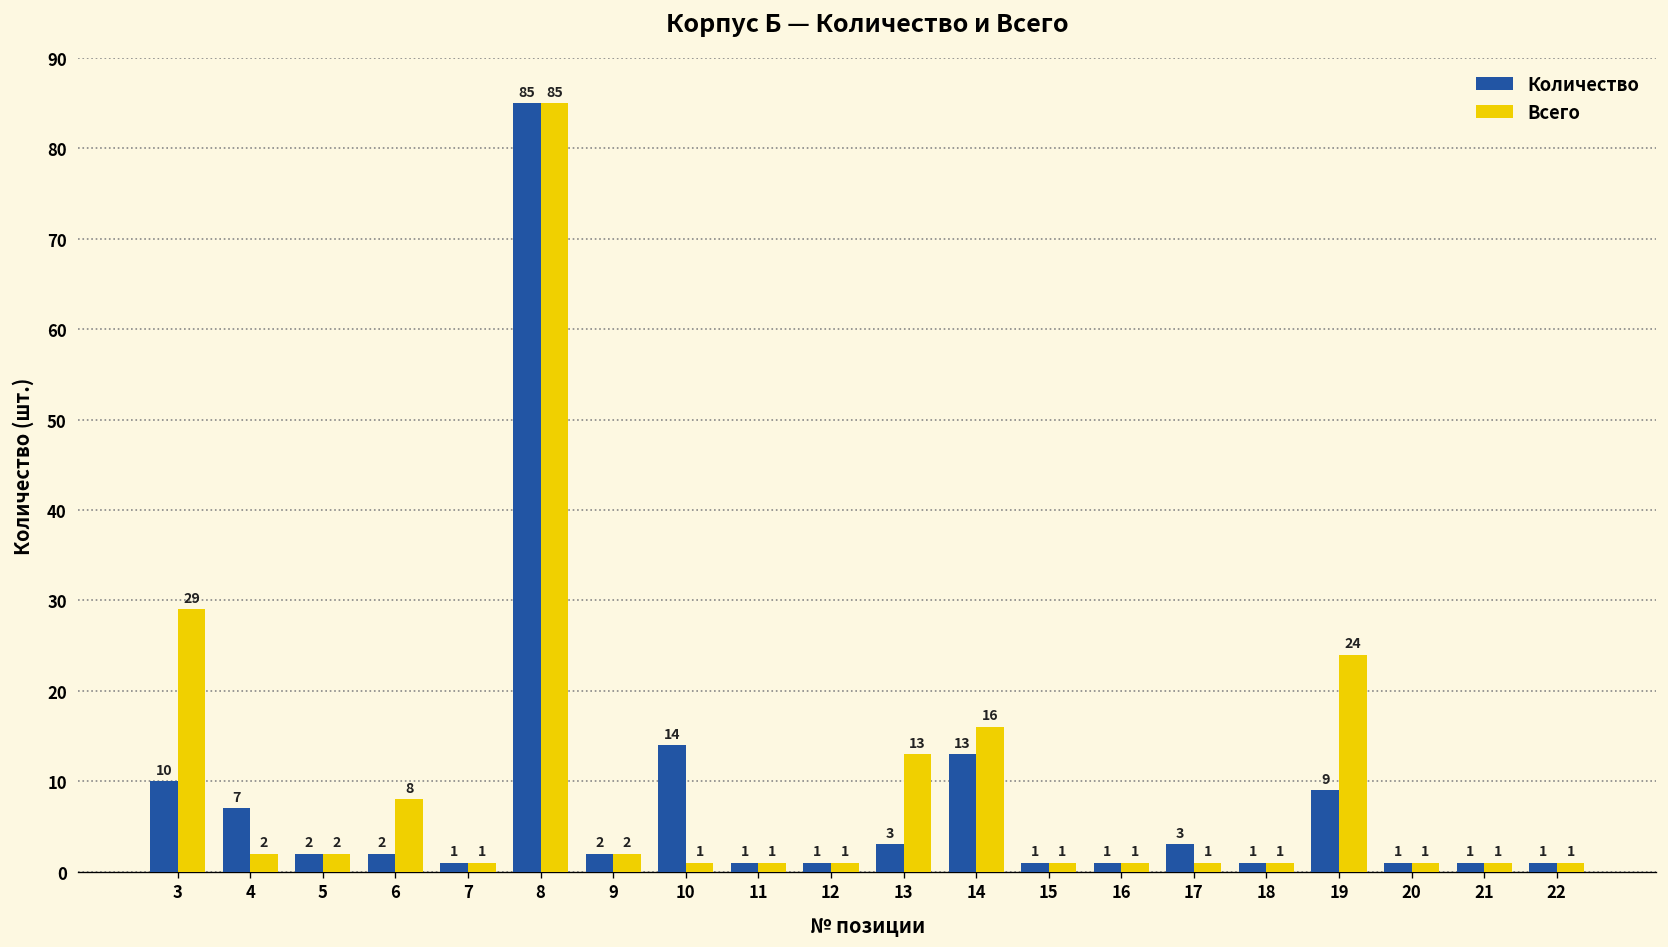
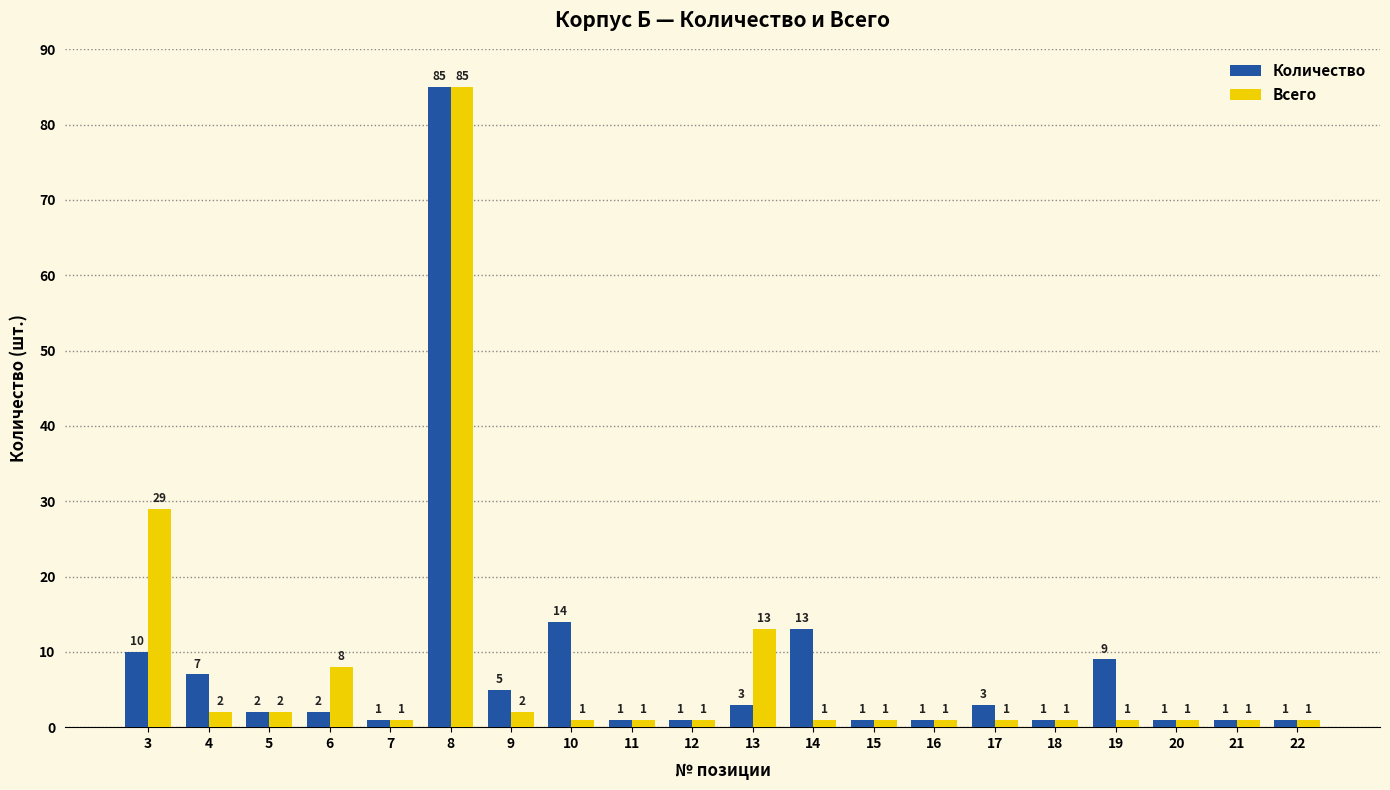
  {
    "Количество": {
      "3": 10,
      "4": 7,
      "5": 2,
      "6": 2,
      "7": 1,
      "8": 85,
-     "9": 2,
+     "9": 5,
      "10": 14,
      "11": 1,
      "12": 1,
      "13": 3,
      "14": 13,
      "15": 1,
      "16": 1,
      "17": 3,
      "18": 1,
      "19": 9,
      "20": 1,
      "21": 1,
      "22": 1
    },
    "Всего": {
      "3": 29,
      "4": 2,
      "5": 2,
      "6": 8,
      "7": 1,
      "8": 85,
      "9": 2,
      "10": 1,
      "11": 1,
      "12": 1,
      "13": 13,
-     "14": 16,
+     "14": 1,
      "15": 1,
      "16": 1,
      "17": 1,
      "18": 1,
-     "19": 24,
+     "19": 1,
      "20": 1,
      "21": 1,
      "22": 1
    }
  }
